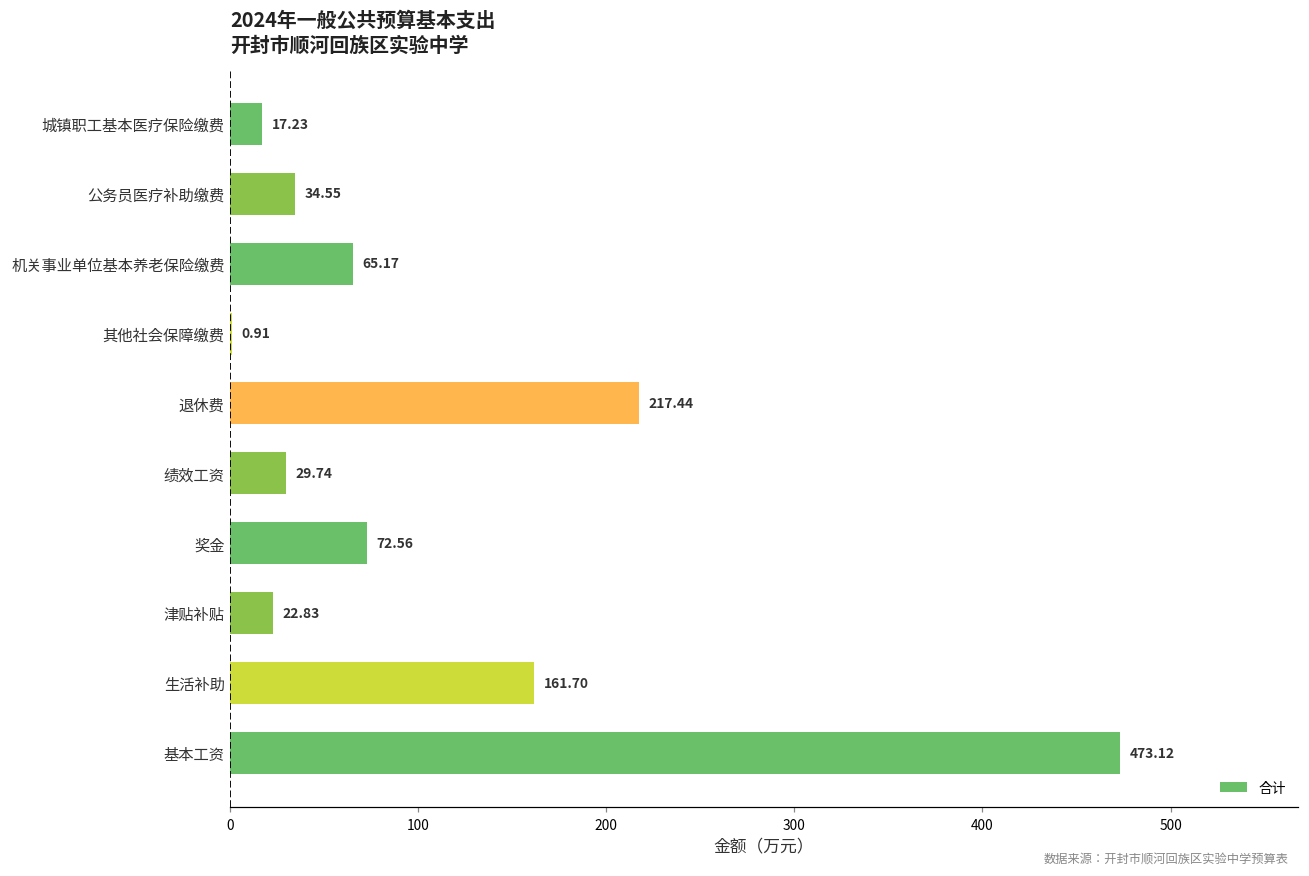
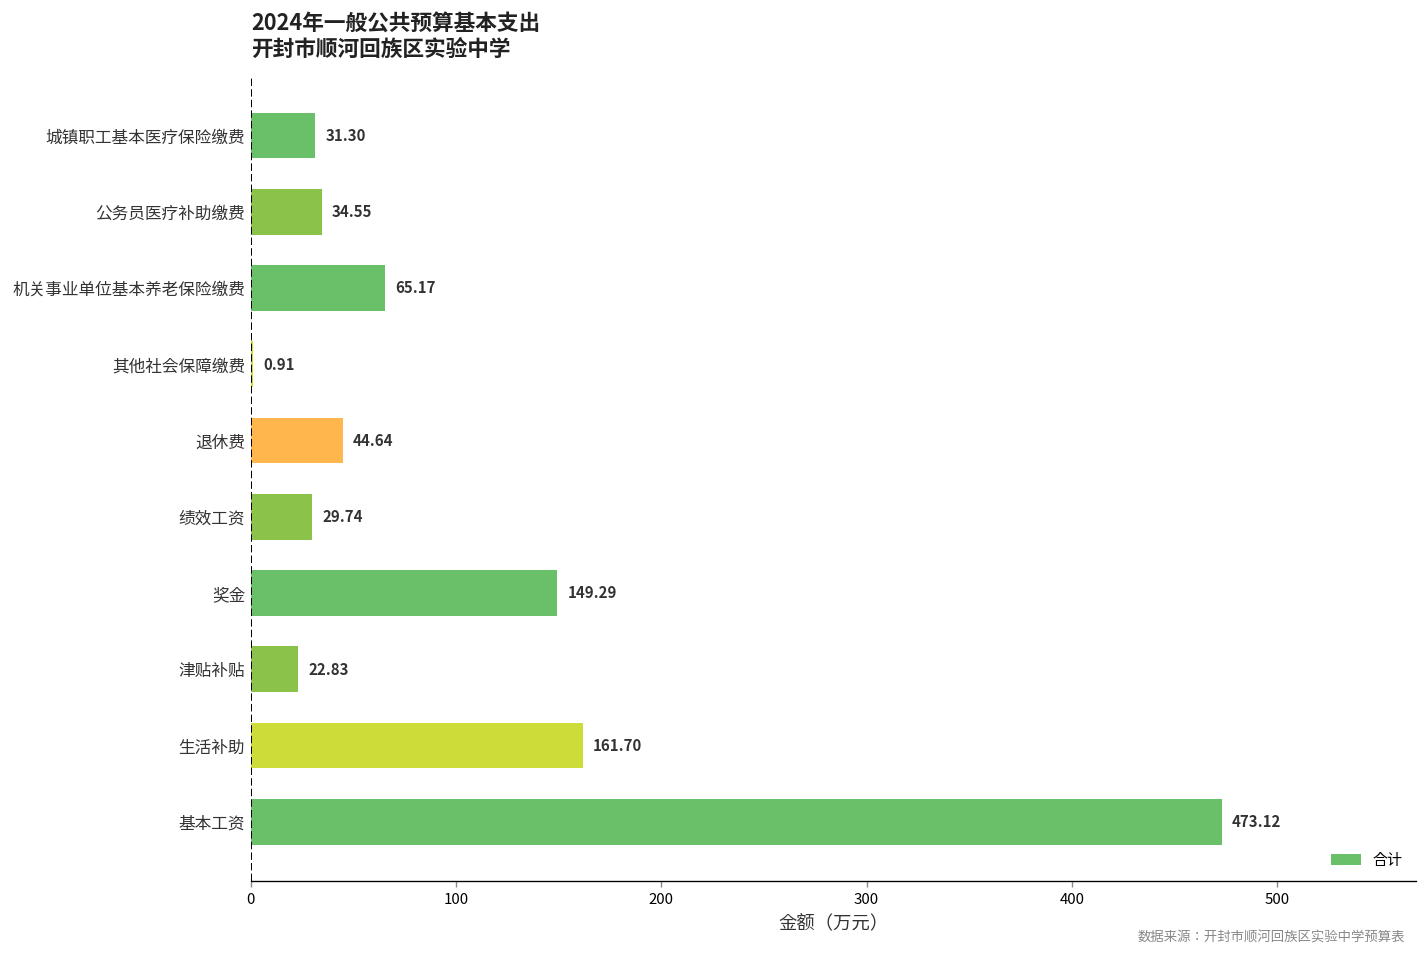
  {
-   "城镇职工基本医疗保险缴费": 17.23,
+   "城镇职工基本医疗保险缴费": 31.30,
    "公务员医疗补助缴费": 34.55,
    "机关事业单位基本养老保险缴费": 65.17,
    "其他社会保障缴费": 0.91,
-   "退休费": 217.44,
+   "退休费": 44.64,
    "绩效工资": 29.74,
-   "奖金": 72.56,
+   "奖金": 149.29,
    "津贴补贴": 22.83,
    "生活补助": 161.70,
    "基本工资": 473.12
  }
